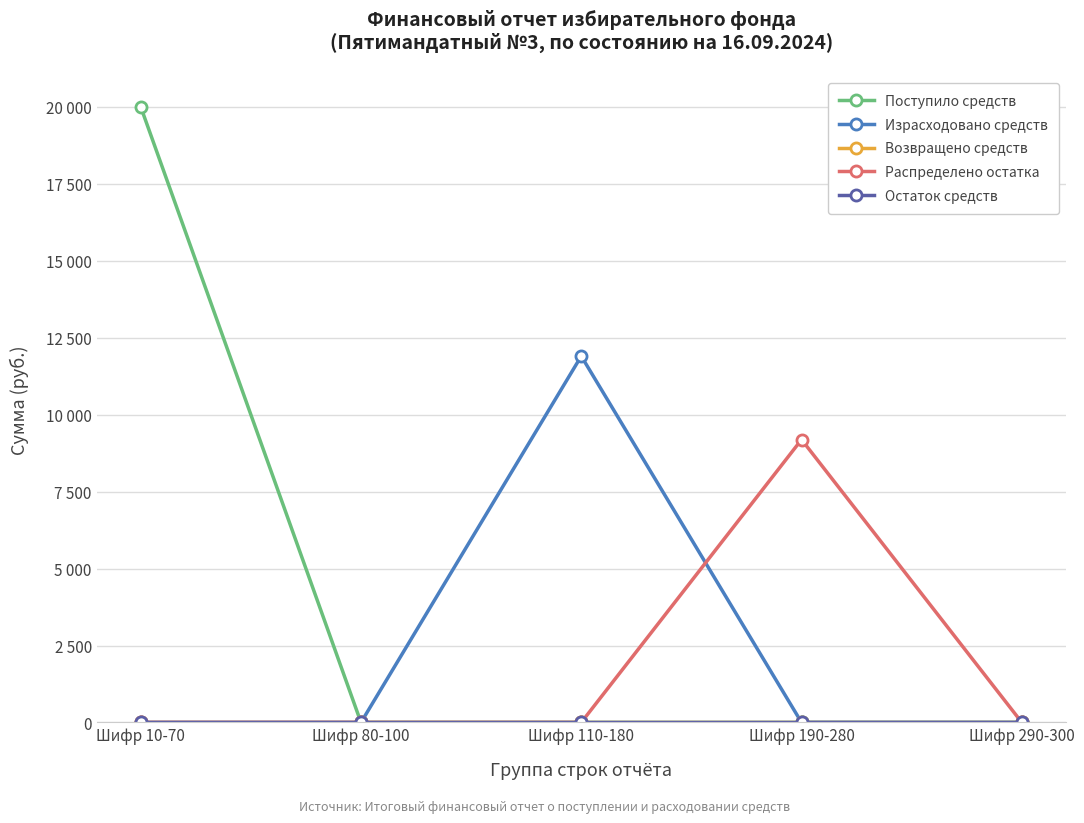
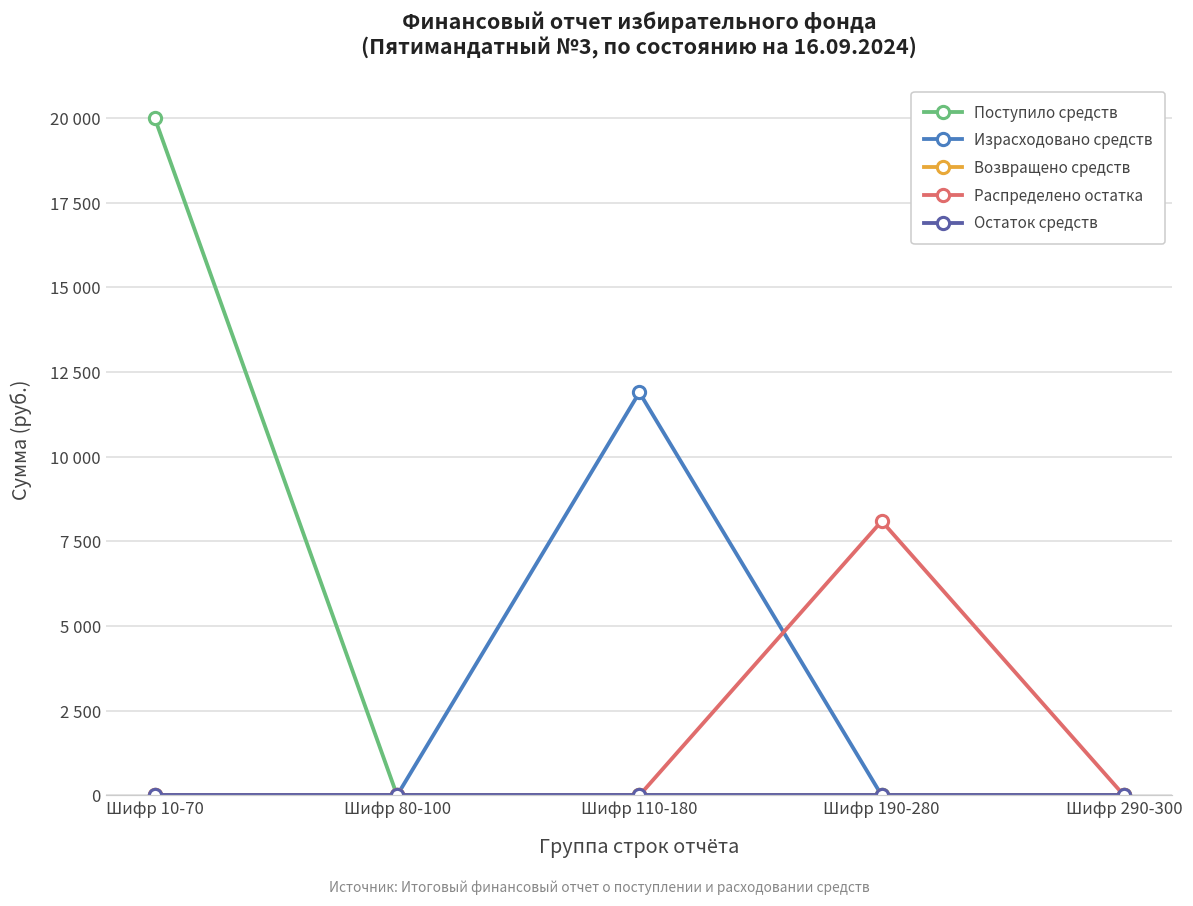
  {
    "Поступило средств": {
      "Шифр 10-70": 20000
    },
    "Распределено остатка": {
-     "Шифр 190-280": 9200
+     "Шифр 190-280": 8100
    }
  }
